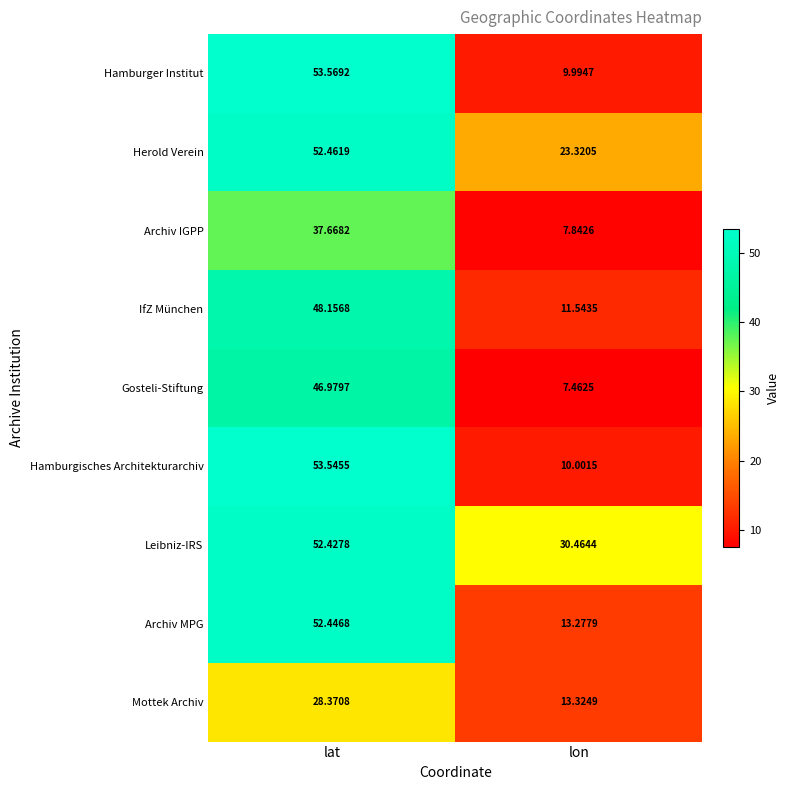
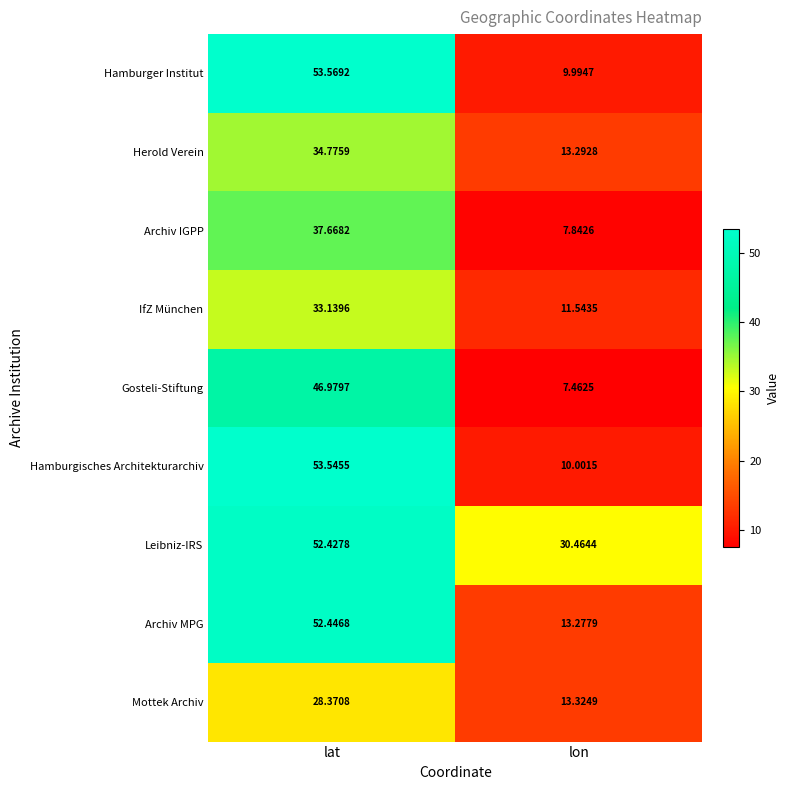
  {
    "Hamburger Institut": {
      "lat": 53.5692,
      "lon": 9.9947
    },
    "Herold Verein": {
-     "lat": 52.4619,
-     "lon": 23.3205
+     "lat": 34.7759,
+     "lon": 13.2928
    },
    "Archiv IGPP": {
      "lat": 37.6682,
      "lon": 7.8426
    },
    "IfZ München": {
-     "lat": 48.1568,
+     "lat": 33.1396,
      "lon": 11.5435
    },
    "Gosteli-Stiftung": {
      "lat": 46.9797,
      "lon": 7.4625
    },
    "Hamburgisches Architekturarchiv": {
      "lat": 53.5455,
      "lon": 10.0015
    },
    "Leibniz-IRS": {
      "lat": 52.4278,
      "lon": 30.4644
    },
    "Archiv MPG": {
      "lat": 52.4468,
      "lon": 13.2779
    },
    "Mottek Archiv": {
      "lat": 28.3708,
      "lon": 13.3249
    }
  }
